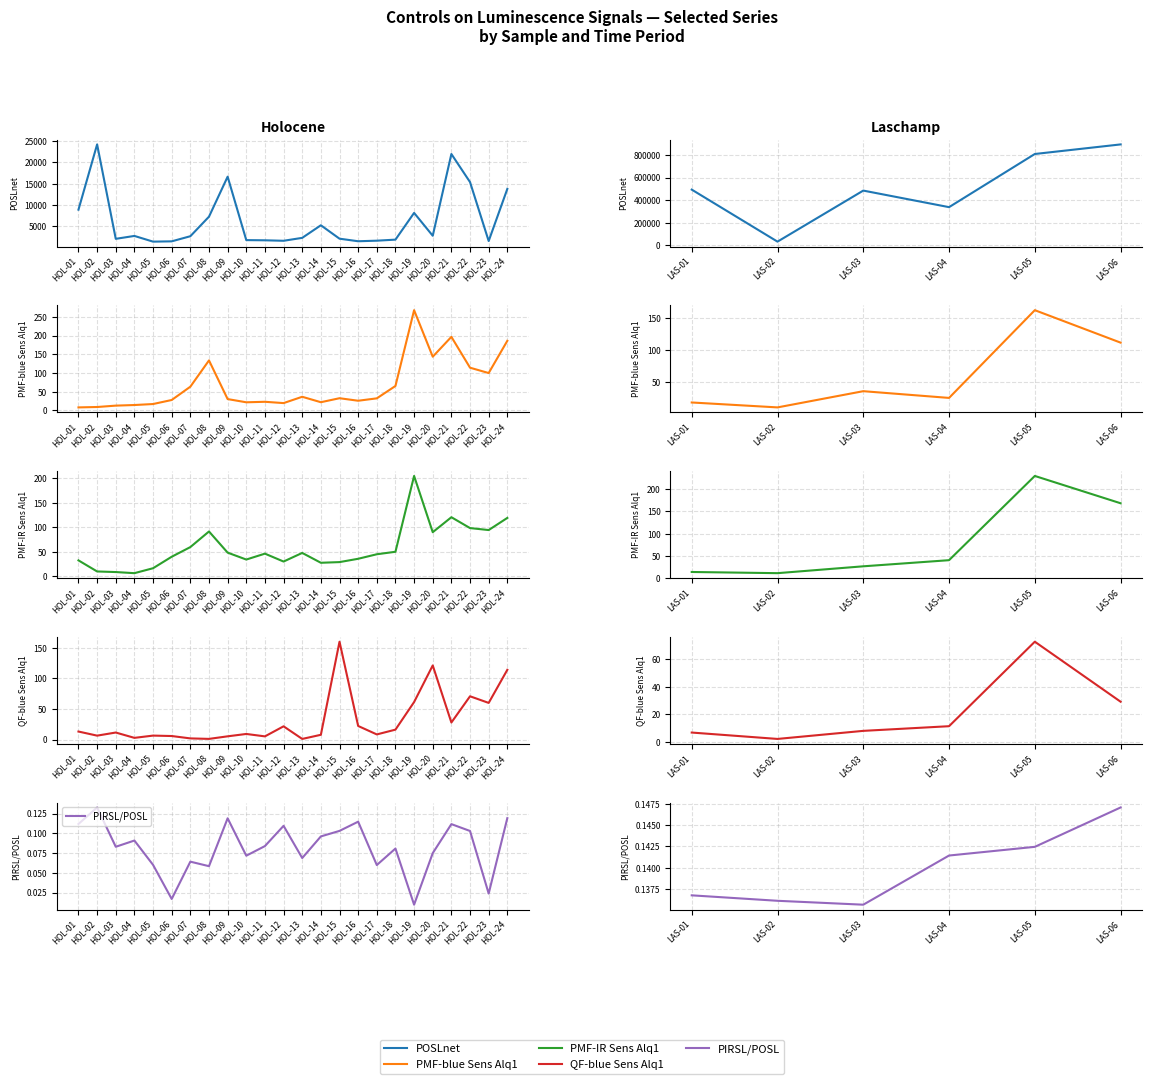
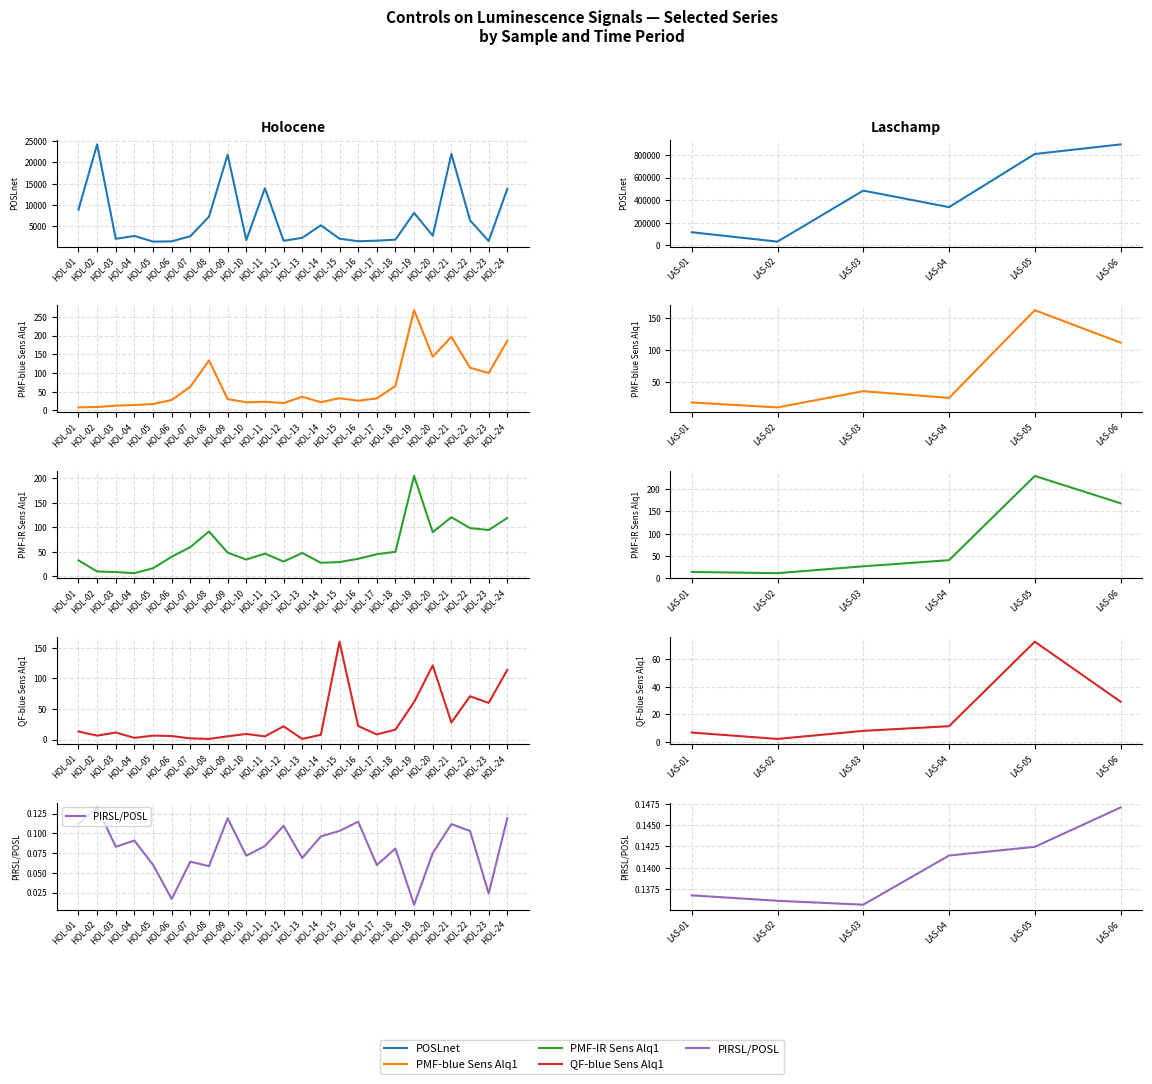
  {
    "Holocene": {
      "HOL-01": 9000,
      "HOL-02": 24000,
      "HOL-03": 2000,
      "HOL-04": 3000,
      "HOL-05": 1000,
      "HOL-06": 1000,
      "HOL-07": 3000,
      "HOL-08": 7000,
-     "HOL-09": 17000,
+     "HOL-09": 22000,
      "HOL-10": 2000,
-     "HOL-11": 2000,
+     "HOL-11": 14000,
      "HOL-12": 2000,
      "HOL-13": 2000,
      "HOL-14": 5000,
      "HOL-15": 2000,
      "HOL-16": 2000,
      "HOL-17": 2000,
      "HOL-18": 2000,
      "HOL-19": 8000,
      "HOL-20": 3000,
      "HOL-21": 22000,
-     "HOL-22": 15000,
+     "HOL-22": 6000,
      "HOL-23": 2000,
      "HOL-24": 14000
    },
    "Laschamp": {
-     "LAS-01": 490000,
+     "LAS-01": 110000,
      "LAS-02": 30000,
      "LAS-03": 480000,
      "LAS-04": 340000,
      "LAS-05": 810000,
      "LAS-06": 890000
    }
  }
